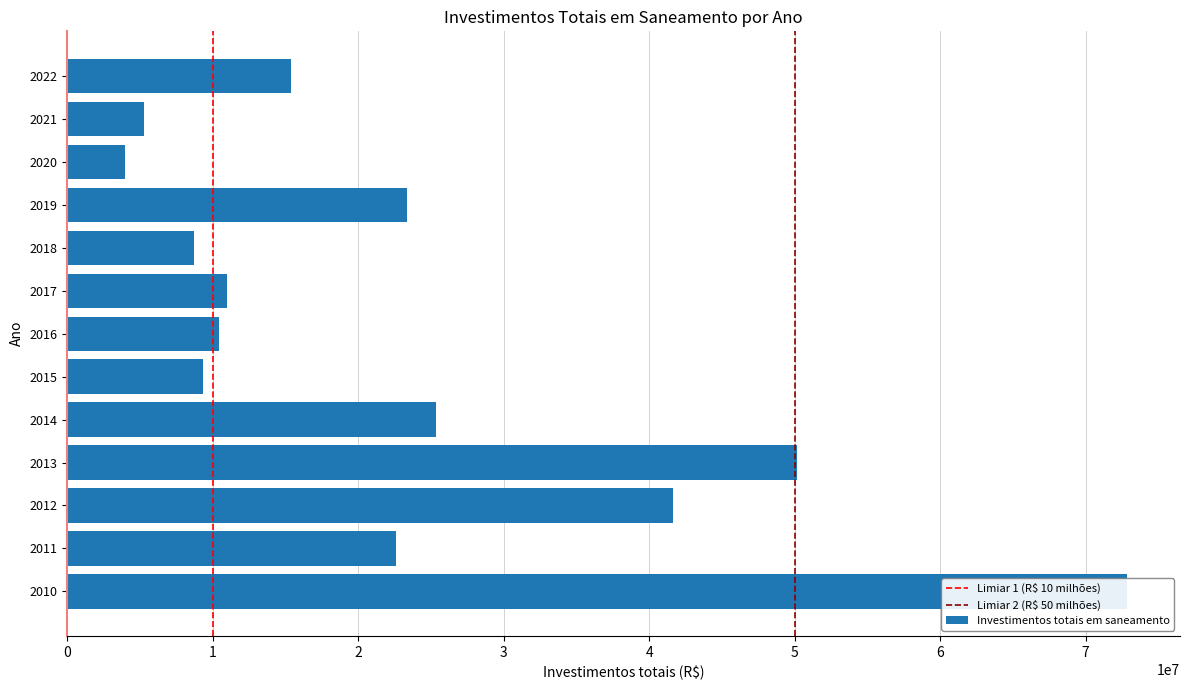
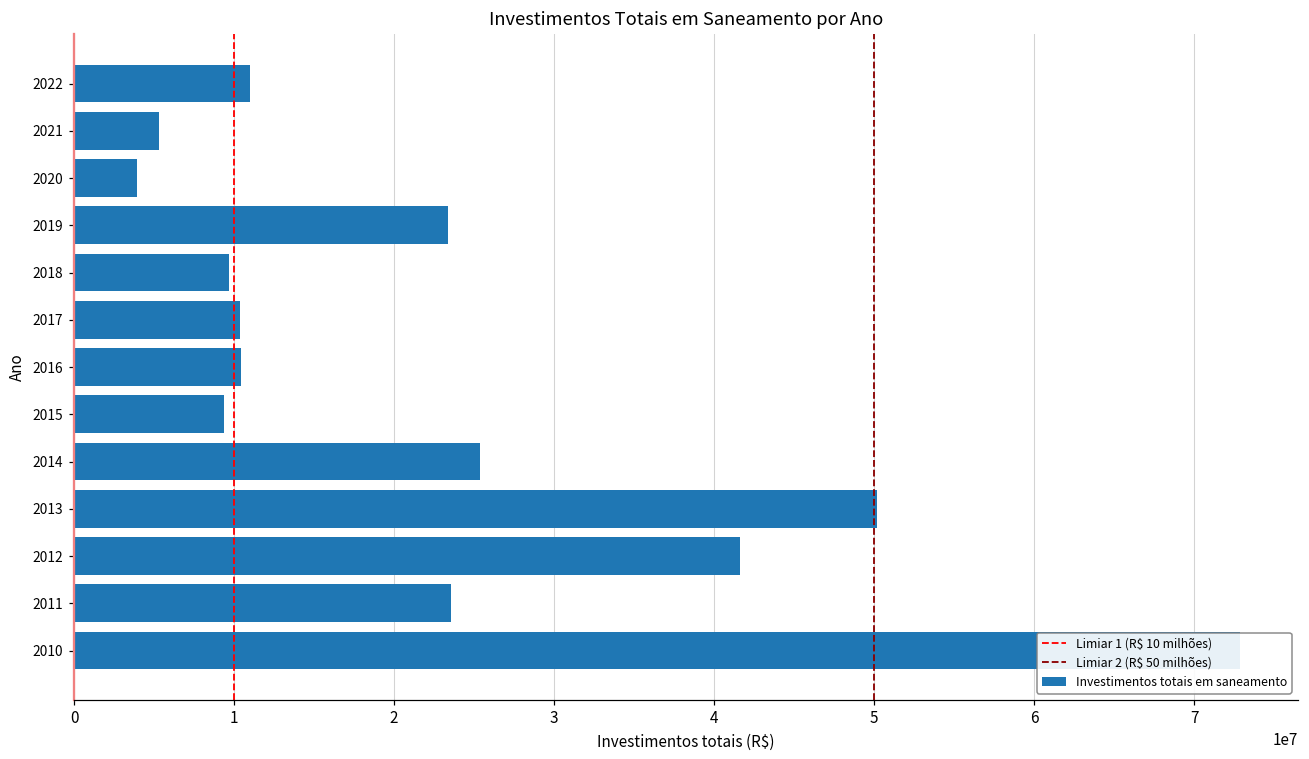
  {
-   "2022": 15400000,
+   "2022": 11000000,
    "2021": 5300000,
    "2020": 4000000,
    "2019": 23400000,
-   "2018": 8700000,
-   "2017": 11000000,
+   "2018": 9700000,
+   "2017": 10400000,
    "2016": 10400000,
    "2015": 9400000,
    "2014": 25400000,
    "2013": 50200000,
    "2012": 41600000,
-   "2011": 22600000
+   "2011": 23600000
  }
